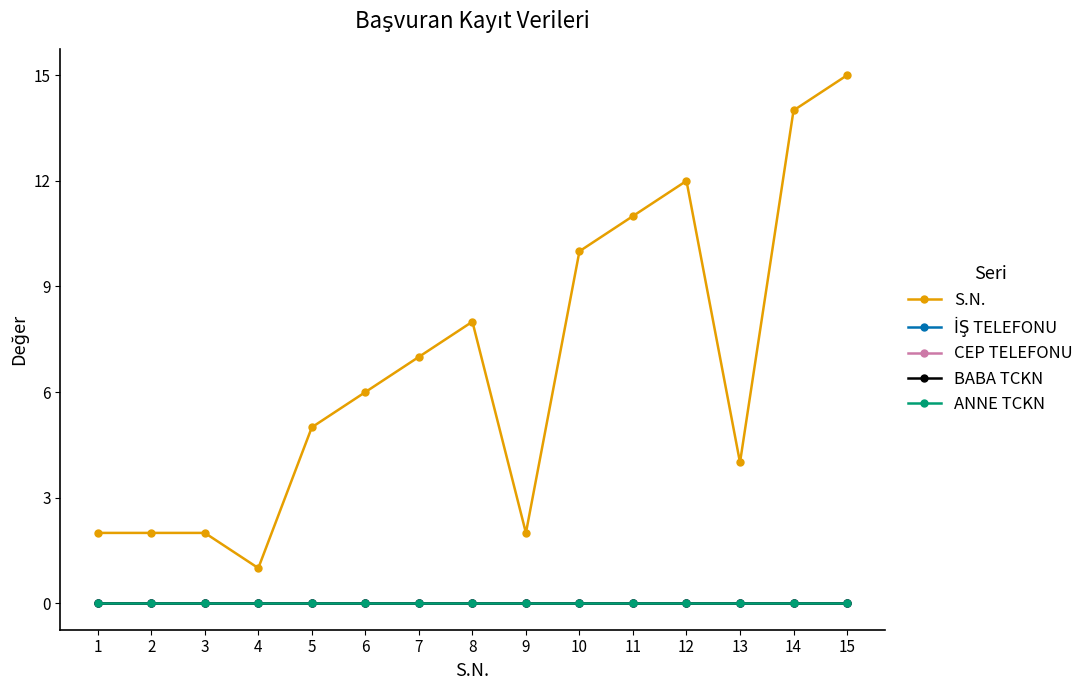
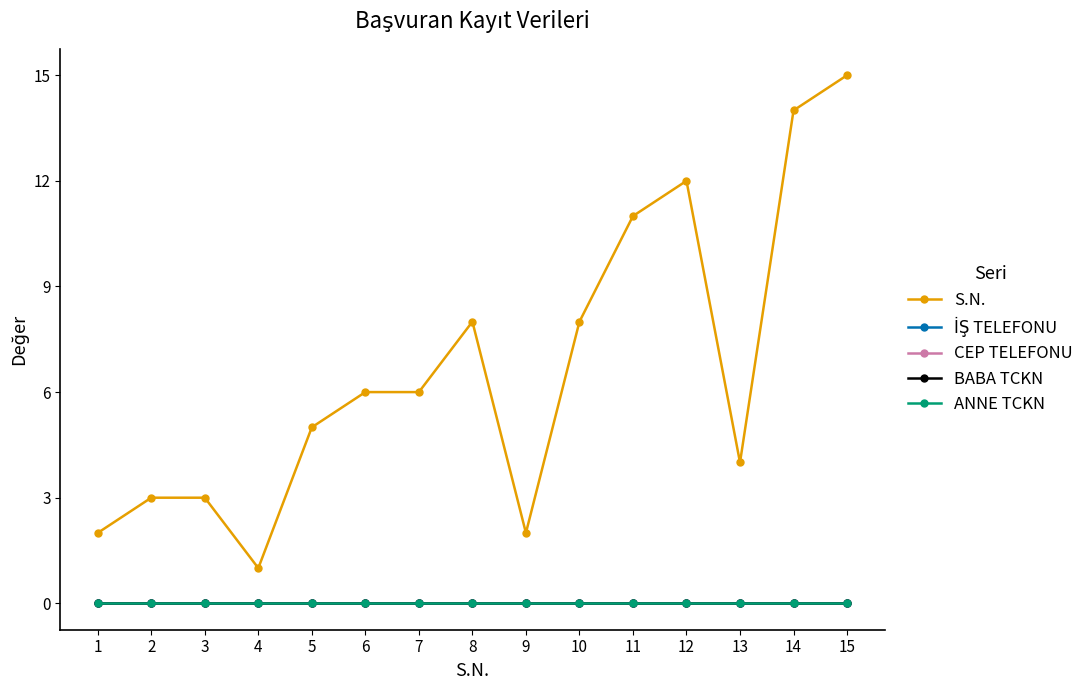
  {
    "S.N.": {
      "1": 2,
-     "2": 2,
-     "3": 2,
+     "2": 3,
+     "3": 3,
      "4": 1,
      "5": 5,
      "6": 6,
-     "7": 7,
+     "7": 6,
      "8": 8,
      "9": 2,
-     "10": 10,
+     "10": 8,
      "11": 11,
      "12": 12,
      "13": 4,
      "14": 14,
      "15": 15
    },
    "ANNE TCKN": {
      "1": 0,
      "2": 0,
      "3": 0,
      "4": 0,
      "5": 0,
      "6": 0,
      "7": 0,
      "8": 0,
      "9": 0,
      "10": 0,
      "11": 0,
      "12": 0,
      "13": 0,
      "14": 0,
      "15": 0
    }
  }
